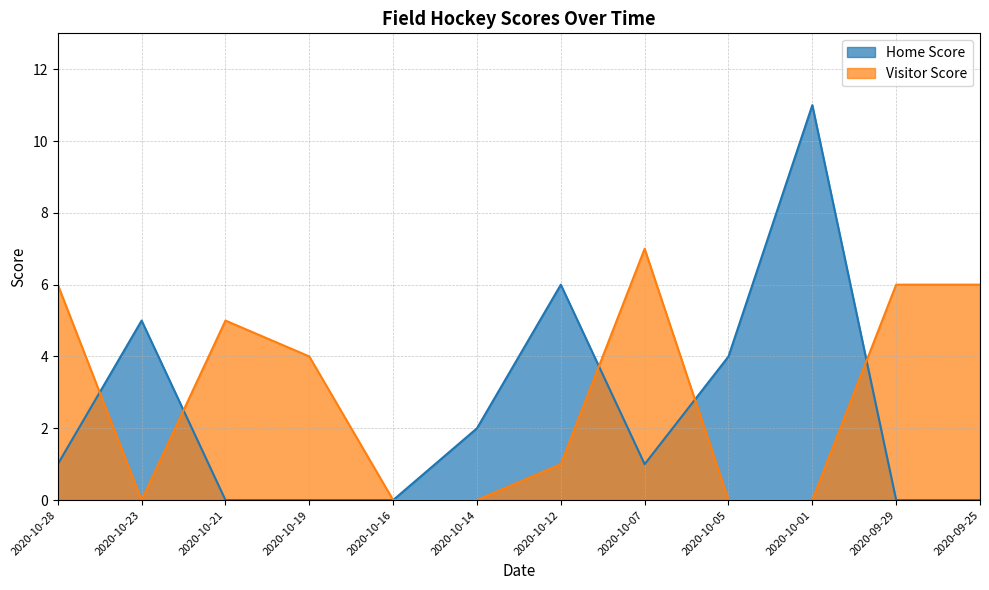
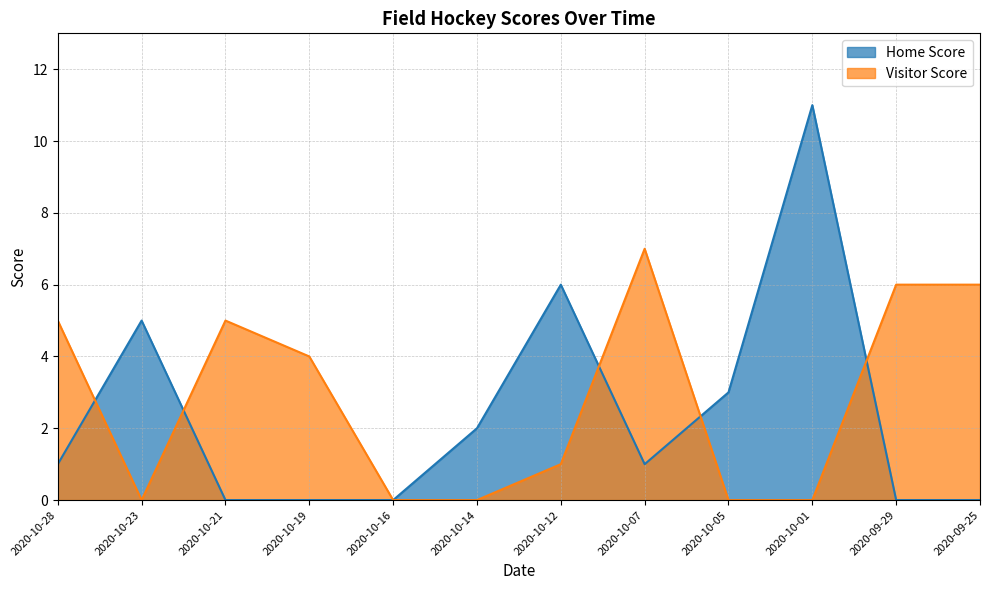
  {
    "Home Score": {
      "2020-10-28": 1,
      "2020-10-23": 5,
      "2020-10-21": 0,
      "2020-10-19": 0,
      "2020-10-14": 2,
      "2020-10-12": 6,
      "2020-10-07": 1,
-     "2020-10-05": 4,
+     "2020-10-05": 3,
      "2020-10-01": 11,
      "2020-09-29": 0,
      "2020-09-25": 0
    },
    "Visitor Score": {
-     "2020-10-28": 6,
+     "2020-10-28": 5,
      "2020-10-23": 0,
      "2020-10-21": 5,
      "2020-10-19": 4,
      "2020-10-14": 0,
      "2020-10-12": 1,
      "2020-10-07": 7,
      "2020-10-05": 0,
      "2020-10-01": 0,
      "2020-09-29": 6,
      "2020-09-25": 6
    }
  }
